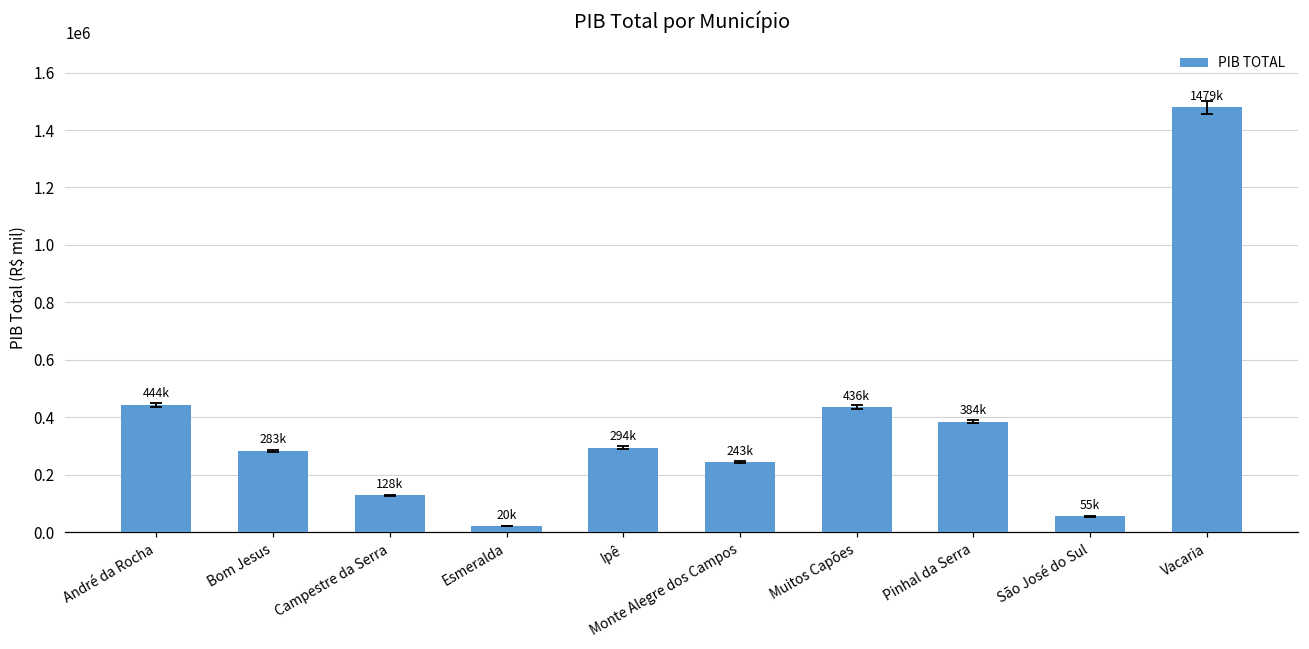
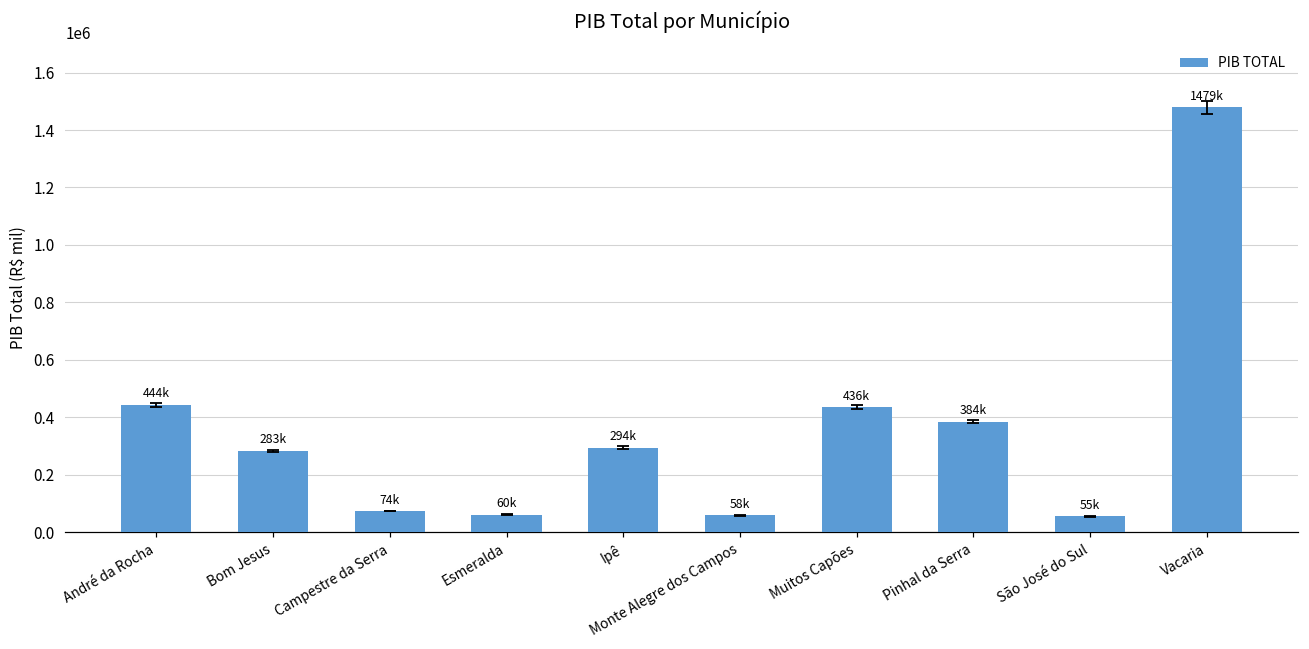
  {
    "PIB TOTAL": {
      "André da Rocha": "444k",
      "Bom Jesus": "283k",
-     "Campestre da Serra": "128k",
-     "Esmeralda": "20k",
+     "Campestre da Serra": "74k",
+     "Esmeralda": "60k",
      "Ipê": "294k",
-     "Monte Alegre dos Campos": "243k",
+     "Monte Alegre dos Campos": "58k",
      "Muitos Capões": "436k",
      "Pinhal da Serra": "384k",
      "São José do Sul": "55k"
    }
  }
